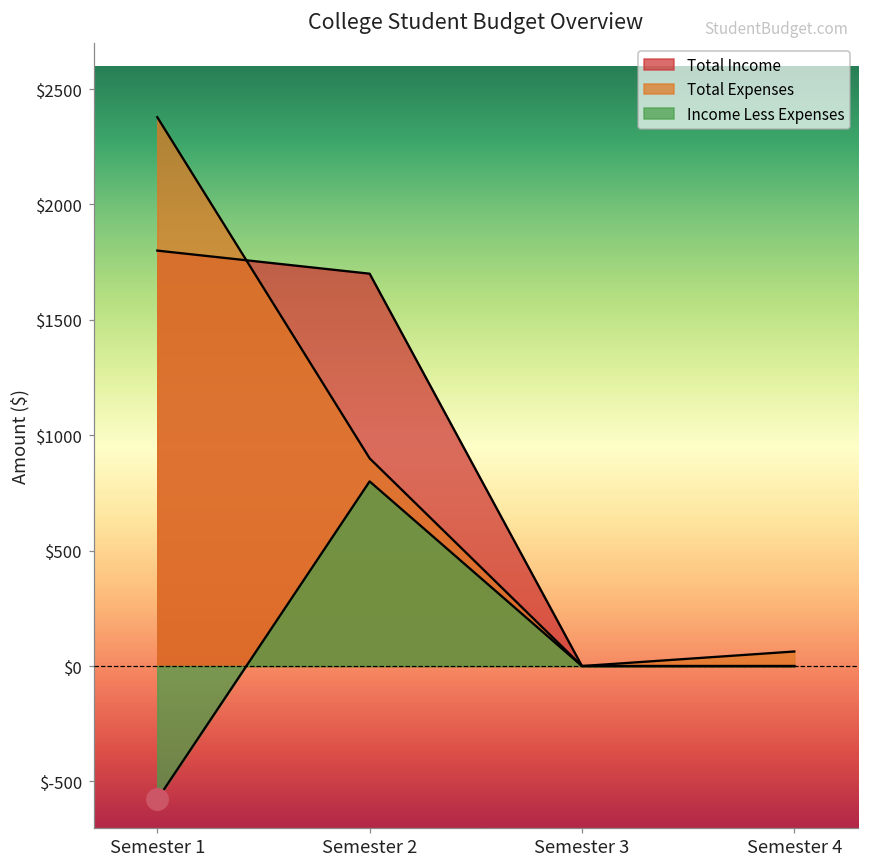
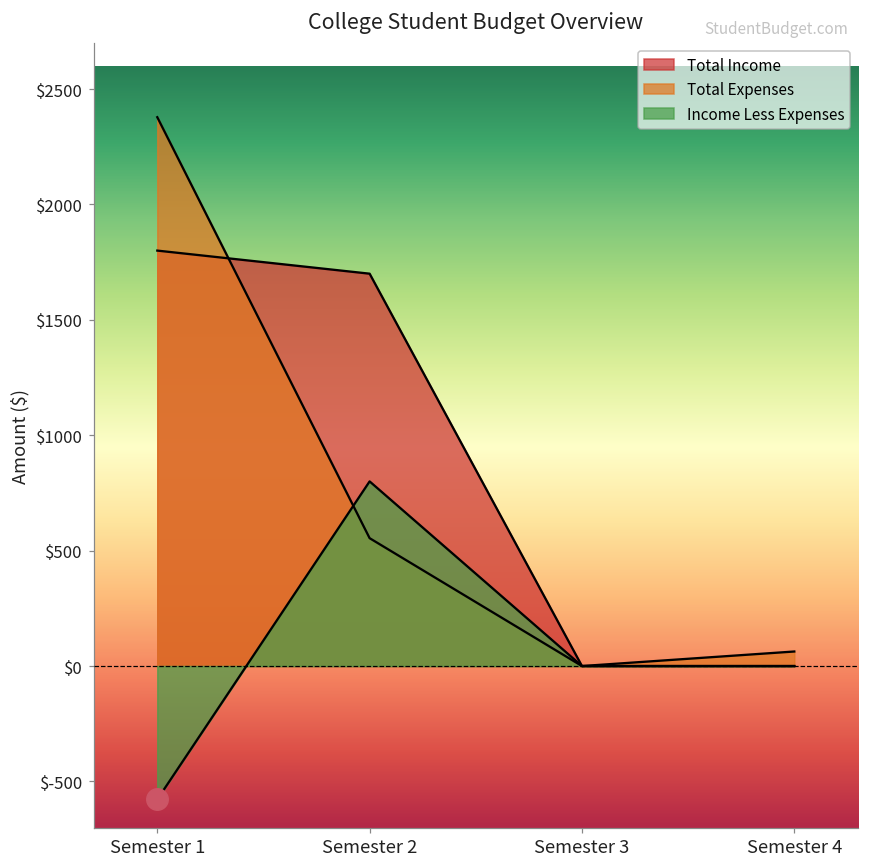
  {
    "Total Expenses": {
      "Semester 1": "$2380",
-     "Semester 2": "$900",
+     "Semester 2": "$550",
      "Semester 4": "$60"
    }
  }
